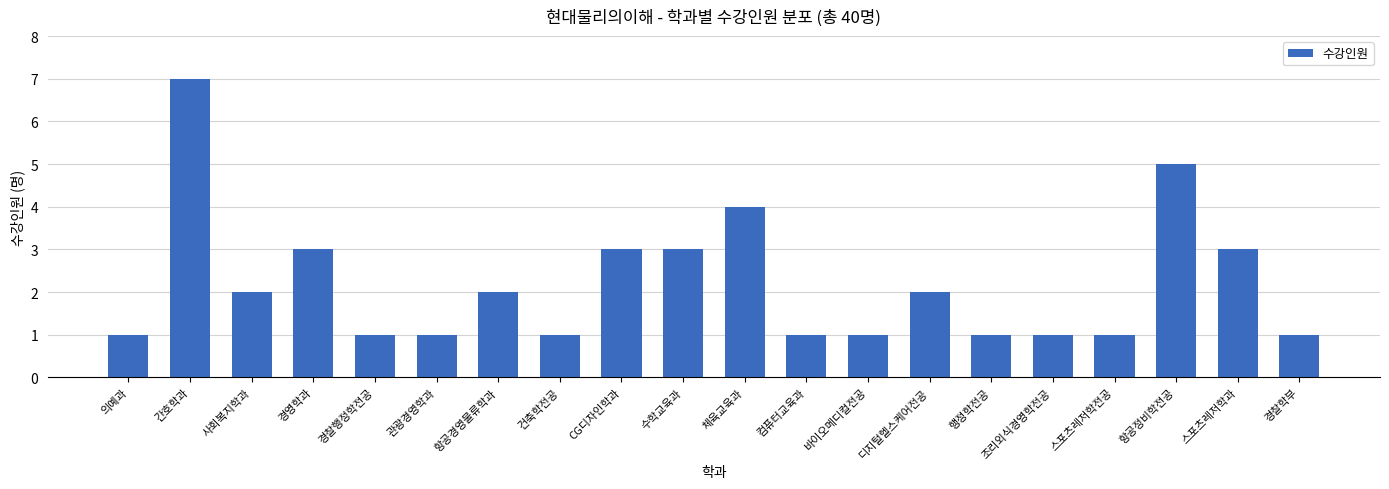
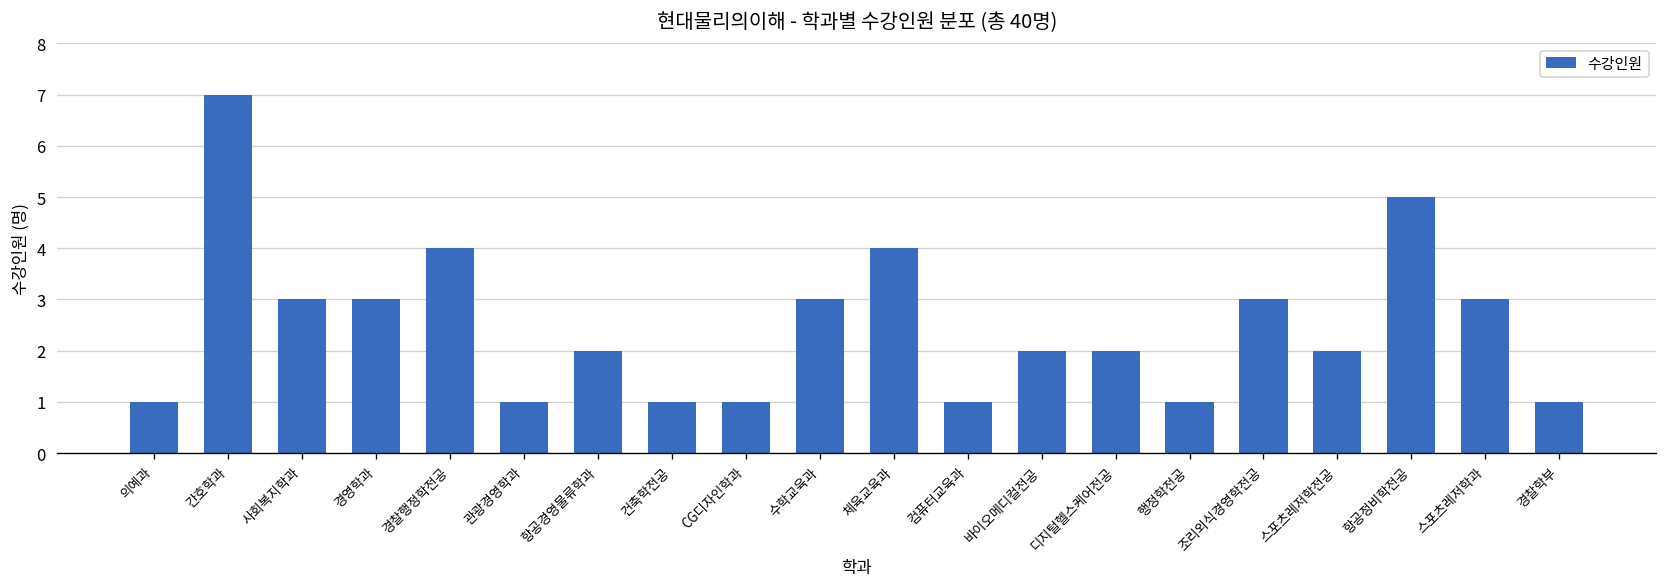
  {
    "의예과": 1,
    "간호학과": 7,
-   "사회복지학과": 2,
+   "사회복지학과": 3,
    "경영학과": 3,
-   "경찰행정학전공": 1,
+   "경찰행정학전공": 4,
    "관광경영학과": 1,
    "항공경영물류학과": 2,
    "건축학전공": 1,
-   "CG디자인학과": 3,
+   "CG디자인학과": 1,
    "수학교육과": 3,
    "체육교육과": 4,
    "컴퓨터교육과": 1,
-   "바이오메디컬전공": 1,
+   "바이오메디컬전공": 2,
    "디지털헬스케어전공": 2,
    "행정학전공": 1,
-   "조리외식경영학전공": 1,
-   "스포츠레저학전공": 1,
+   "조리외식경영학전공": 3,
+   "스포츠레저학전공": 2,
    "항공정비학전공": 5,
    "스포츠레저학과": 3,
    "경찰학부": 1
  }
